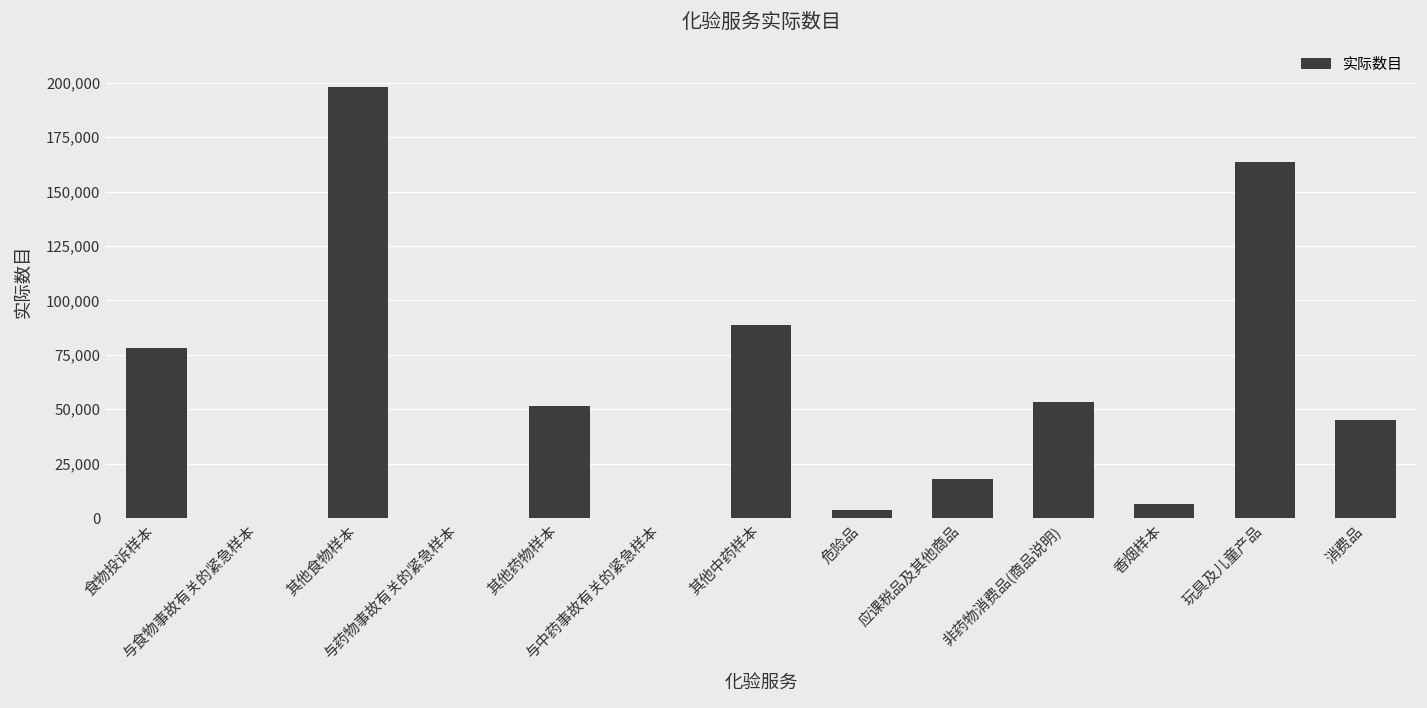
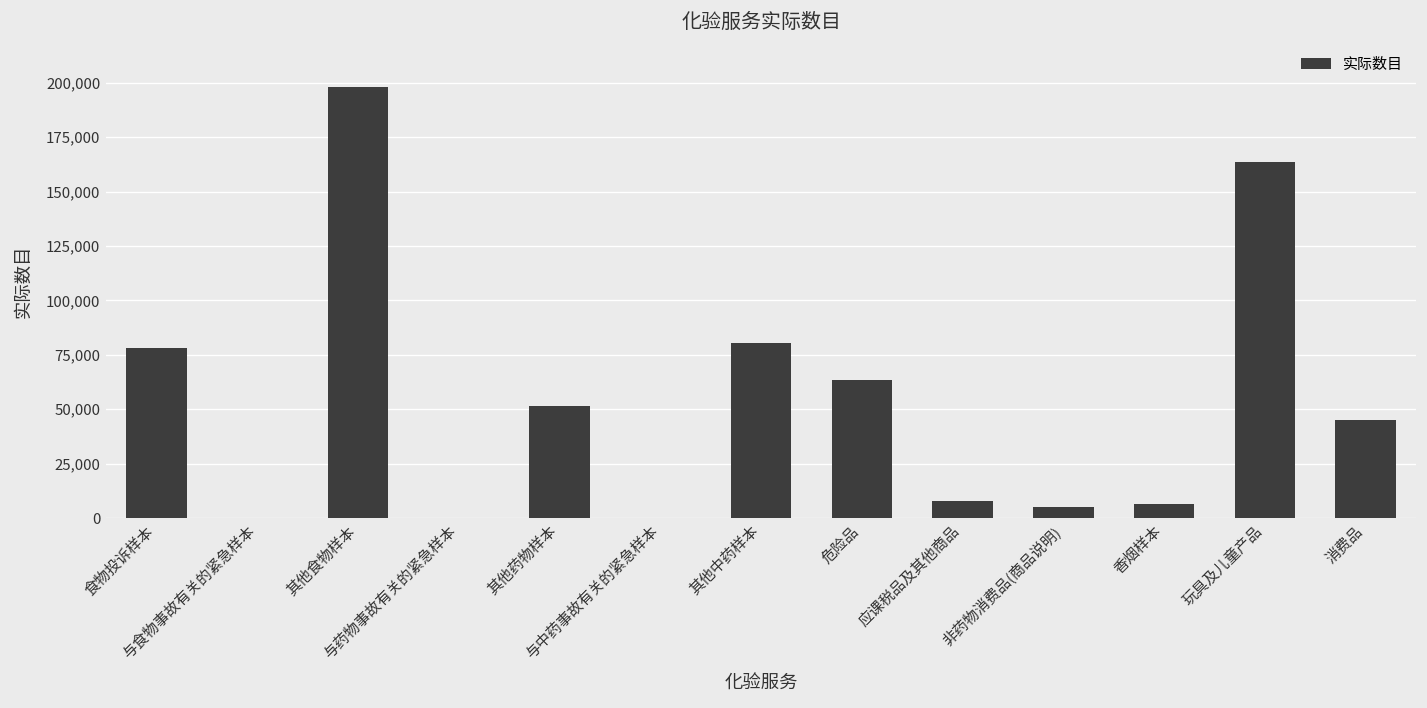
  {
    "食物投诉样本": "78,000",
    "其他食物样本": "198,000",
    "其他药物样本": "52,000",
-   "其他中药样本": "89,000",
-   "危险品": "4,000",
-   "应课税品及其他商品": "18,000",
-   "非药物消费品(商品说明)": "54,000",
+   "其他中药样本": "81,000",
+   "危险品": "63,000",
+   "应课税品及其他商品": "8,000",
+   "非药物消费品(商品说明)": "5,000",
    "香烟样本": "7,000",
    "玩具及儿童产品": "164,000",
    "消费品": "45,000"
  }
